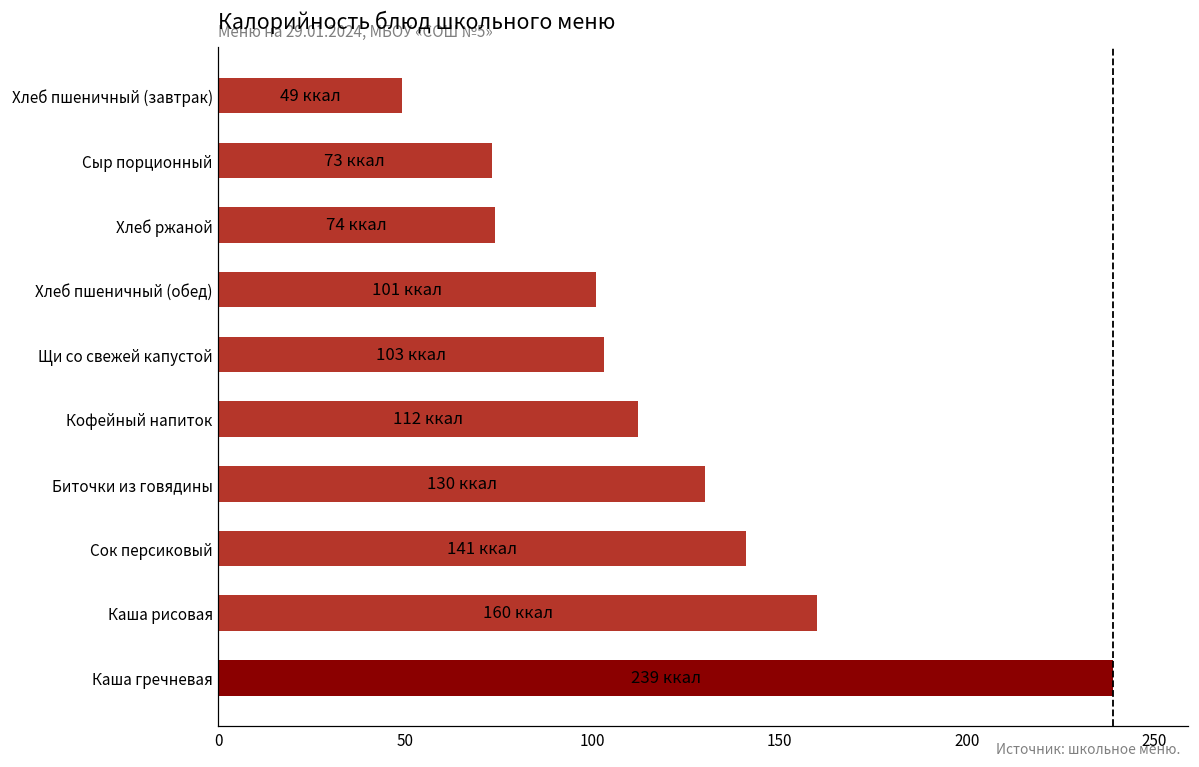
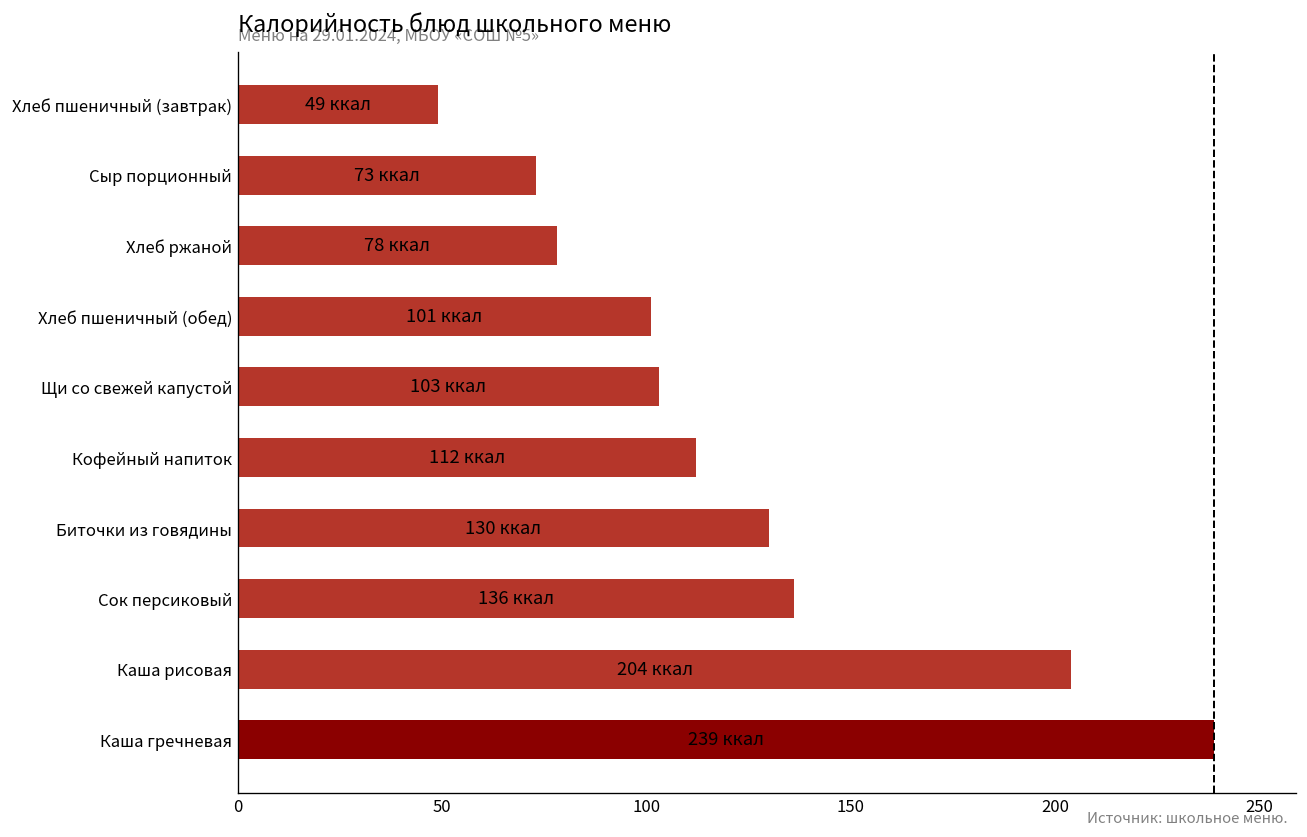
  {
    "Хлеб пшеничный (завтрак)": 49,
    "Сыр порционный": 73,
-   "Хлеб ржаной": 74,
+   "Хлеб ржаной": 78,
    "Хлеб пшеничный (обед)": 101,
    "Щи со свежей капустой": 103,
    "Кофейный напиток": 112,
    "Биточки из говядины": 130,
-   "Сок персиковый": 141,
-   "Каша рисовая": 160,
+   "Сок персиковый": 136,
+   "Каша рисовая": 204,
    "Каша гречневая": 239
  }
